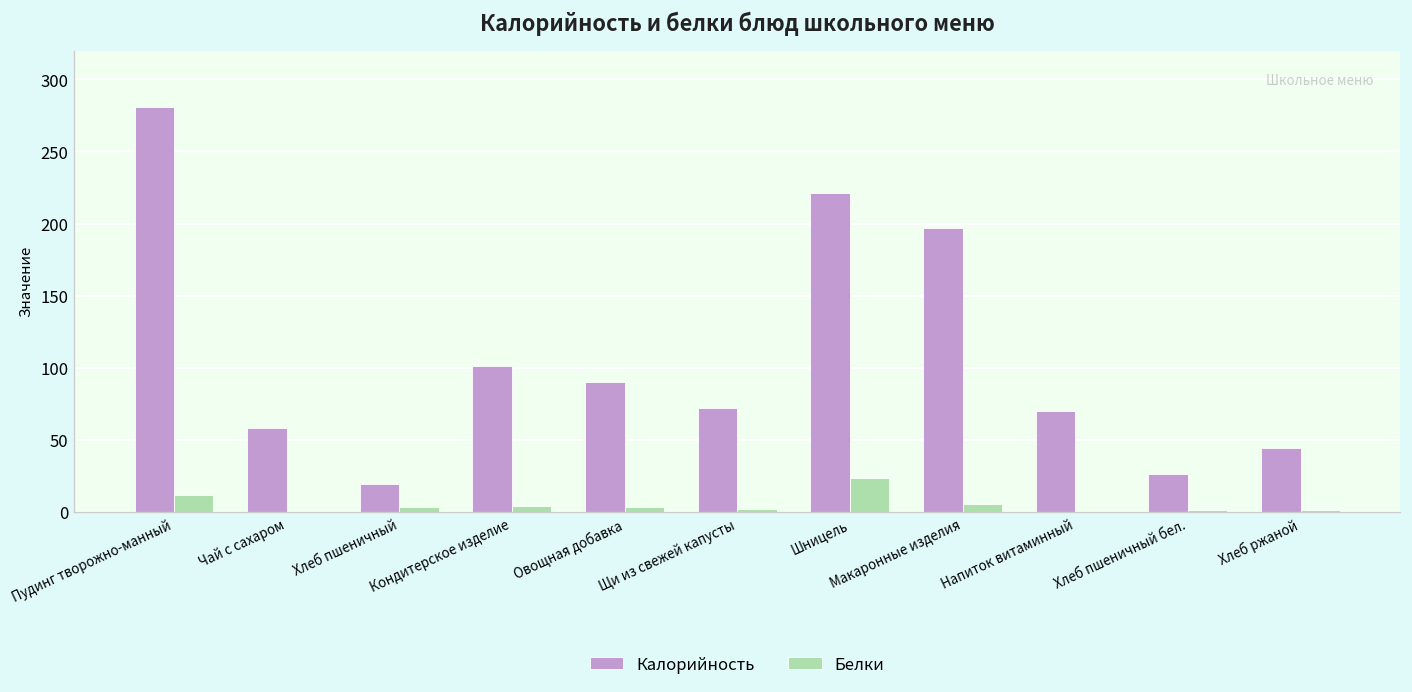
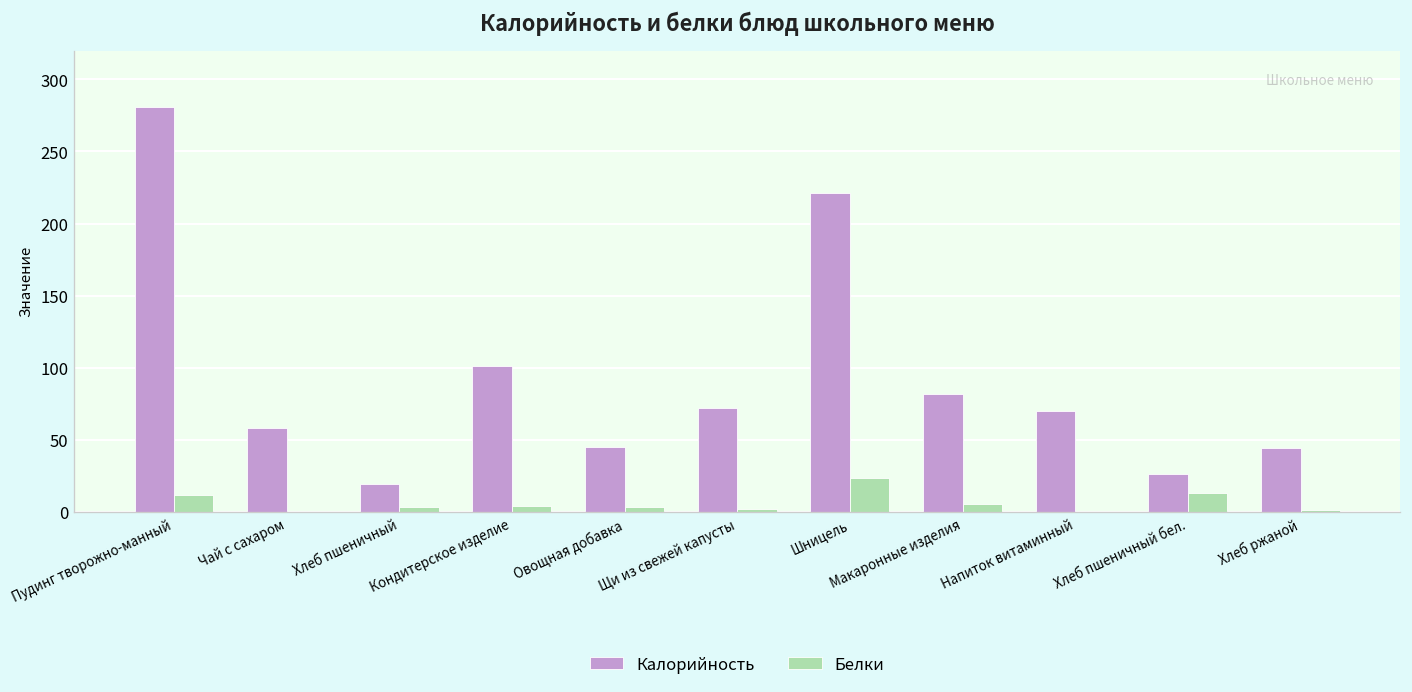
  {
    "Калорийность": {
      "Пудинг творожно-манный": 281,
      "Чай с сахаром": 58,
      "Хлеб пшеничный": 19,
      "Кондитерское изделие": 101,
-     "Овощная добавка": 90,
+     "Овощная добавка": 45,
      "Щи из свежей капусты": 72,
      "Шницель": 221,
-     "Макаронные изделия": 197,
+     "Макаронные изделия": 82,
      "Напиток витаминный": 70,
      "Хлеб пшеничный бел.": 26,
      "Хлеб ржаной": 44
    },
    "Белки": {
      "Пудинг творожно-манный": 12,
      "Чай с сахаром": 0,
      "Хлеб пшеничный": 3,
      "Кондитерское изделие": 4,
      "Овощная добавка": 3,
      "Шницель": 23,
      "Макаронные изделия": 5,
-     "Хлеб пшеничный бел.": 1
+     "Хлеб пшеничный бел.": 13
    }
  }
